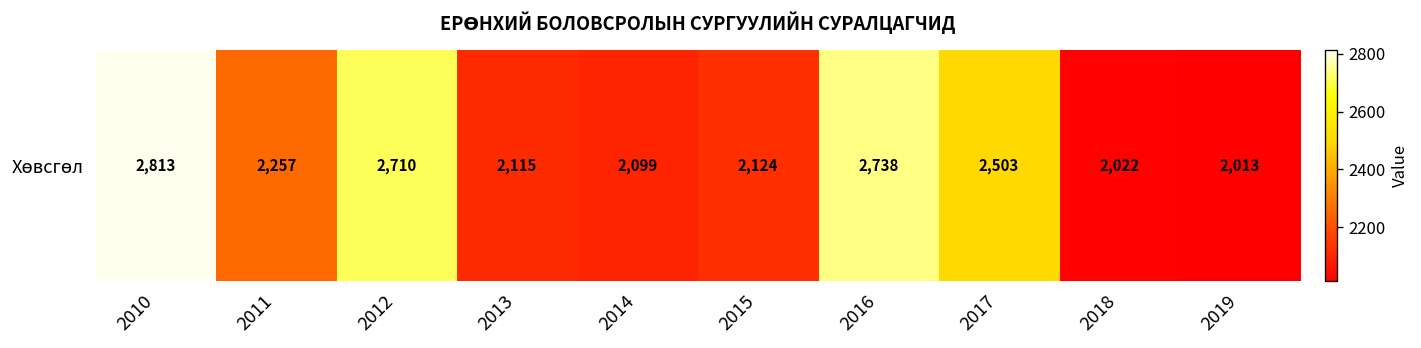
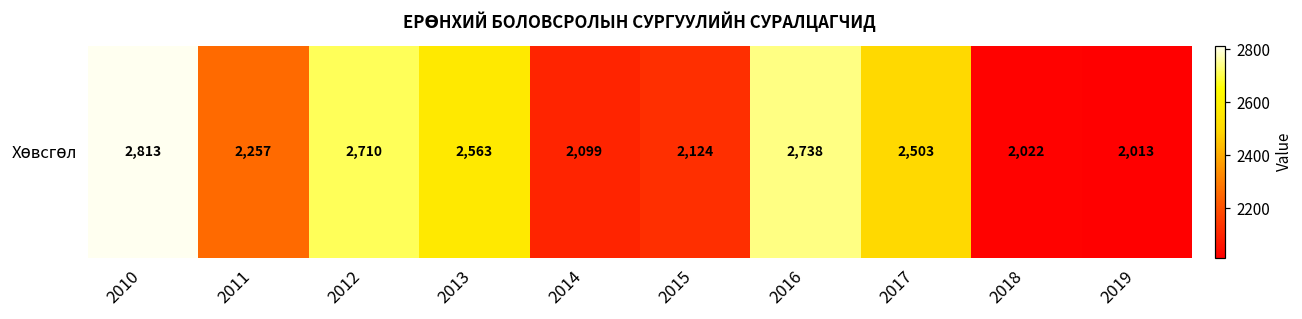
  {
    "Хөвсгөл": {
      "2010": "2,813",
      "2011": "2,257",
      "2012": "2,710",
-     "2013": "2,115",
+     "2013": "2,563",
      "2014": "2,099",
      "2015": "2,124",
      "2016": "2,738",
      "2017": "2,503",
      "2018": "2,022",
      "2019": "2,013"
    }
  }
